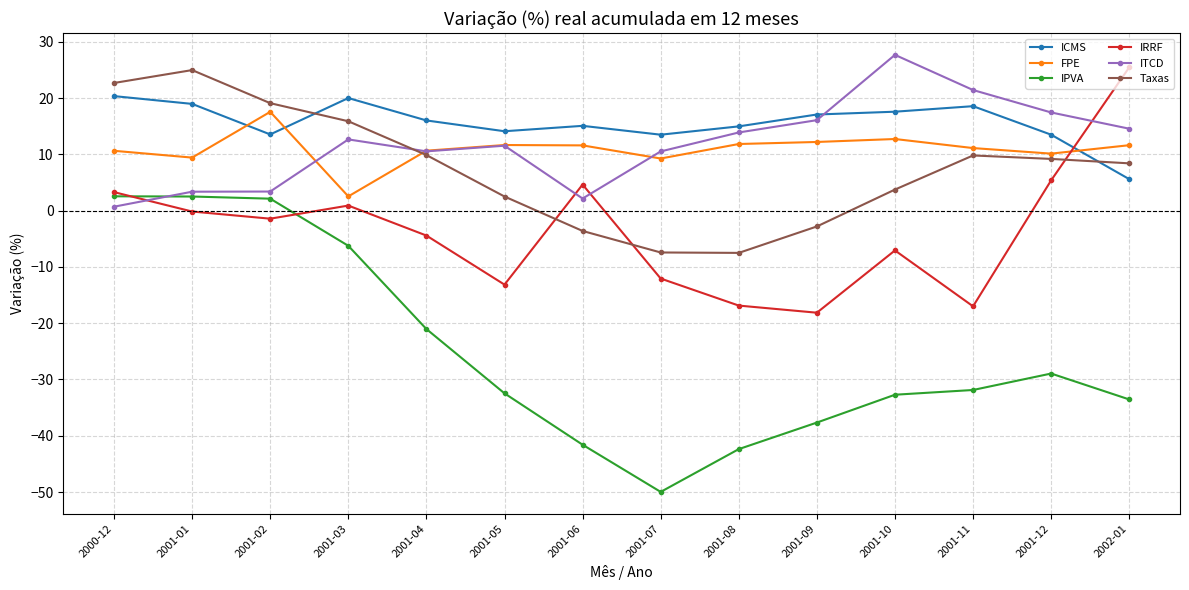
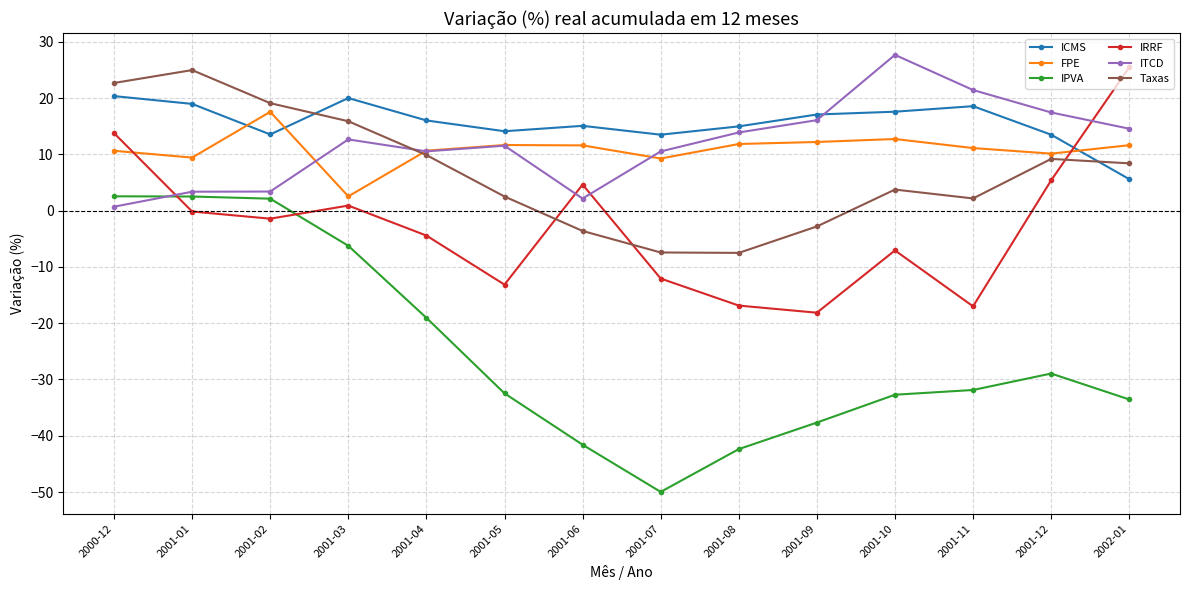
  {
    "ICMS": {
      "2000-12": 20,
      "2001-01": 19,
      "2001-02": 14,
      "2001-03": 20,
      "2001-04": 16,
      "2001-05": 14,
      "2001-06": 15,
      "2001-07": 13,
      "2001-08": 15,
      "2001-09": 17,
      "2001-10": 18,
      "2001-11": 19,
      "2001-12": 13,
      "2002-01": 6
    },
    "FPE": {
      "2000-12": 11,
      "2001-01": 9,
      "2001-02": 18,
      "2001-03": 3,
      "2001-06": 12,
      "2001-07": 9,
      "2001-08": 12,
      "2001-09": 12,
      "2001-10": 13,
      "2001-11": 11,
      "2001-12": 10,
      "2002-01": 12
    },
    "IPVA": {
      "2000-12": 3,
      "2001-01": 3,
      "2001-02": 2,
      "2001-03": -6,
-     "2001-04": -21,
+     "2001-04": -19,
      "2001-05": -32,
      "2001-06": -42,
      "2001-07": -50,
      "2001-08": -42,
      "2001-09": -38,
      "2001-10": -33,
      "2001-11": -32,
      "2001-12": -29,
      "2002-01": -34
    },
    "IRRF": {
-     "2000-12": 3,
+     "2000-12": 14,
      "2001-01": 0,
      "2001-02": -1,
      "2001-03": 1,
      "2001-04": -4,
      "2001-05": -13,
      "2001-06": 5,
      "2001-07": -12,
      "2001-08": -17,
      "2001-09": -18,
      "2001-10": -7,
      "2001-11": -17,
      "2001-12": 5
    },
    "ITCD": {
      "2000-12": 1,
      "2001-01": 3,
      "2001-02": 3,
      "2001-03": 13,
      "2001-06": 2,
      "2001-07": 11,
      "2001-08": 14,
      "2001-09": 16,
      "2001-10": 28,
      "2001-11": 21,
      "2001-12": 17,
      "2002-01": 15
    },
    "Taxas": {
      "2000-12": 23,
      "2001-01": 25,
      "2001-02": 19,
      "2001-03": 16,
      "2001-04": 10,
      "2001-05": 3,
      "2001-06": -4,
      "2001-07": -7,
      "2001-08": -8,
      "2001-09": -3,
      "2001-10": 4,
-     "2001-11": 10,
+     "2001-11": 2,
      "2001-12": 9,
      "2002-01": 8
    }
  }
